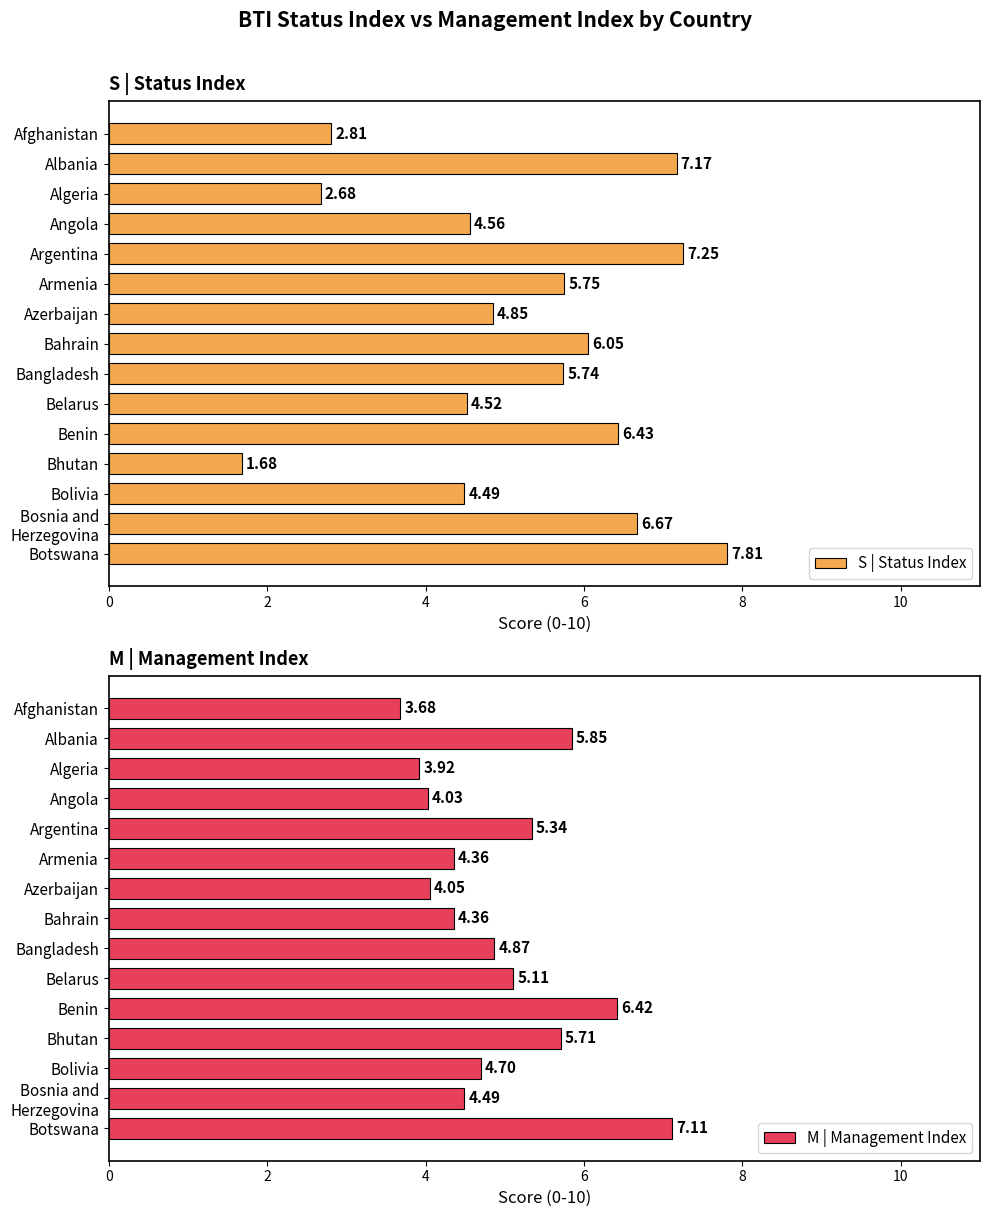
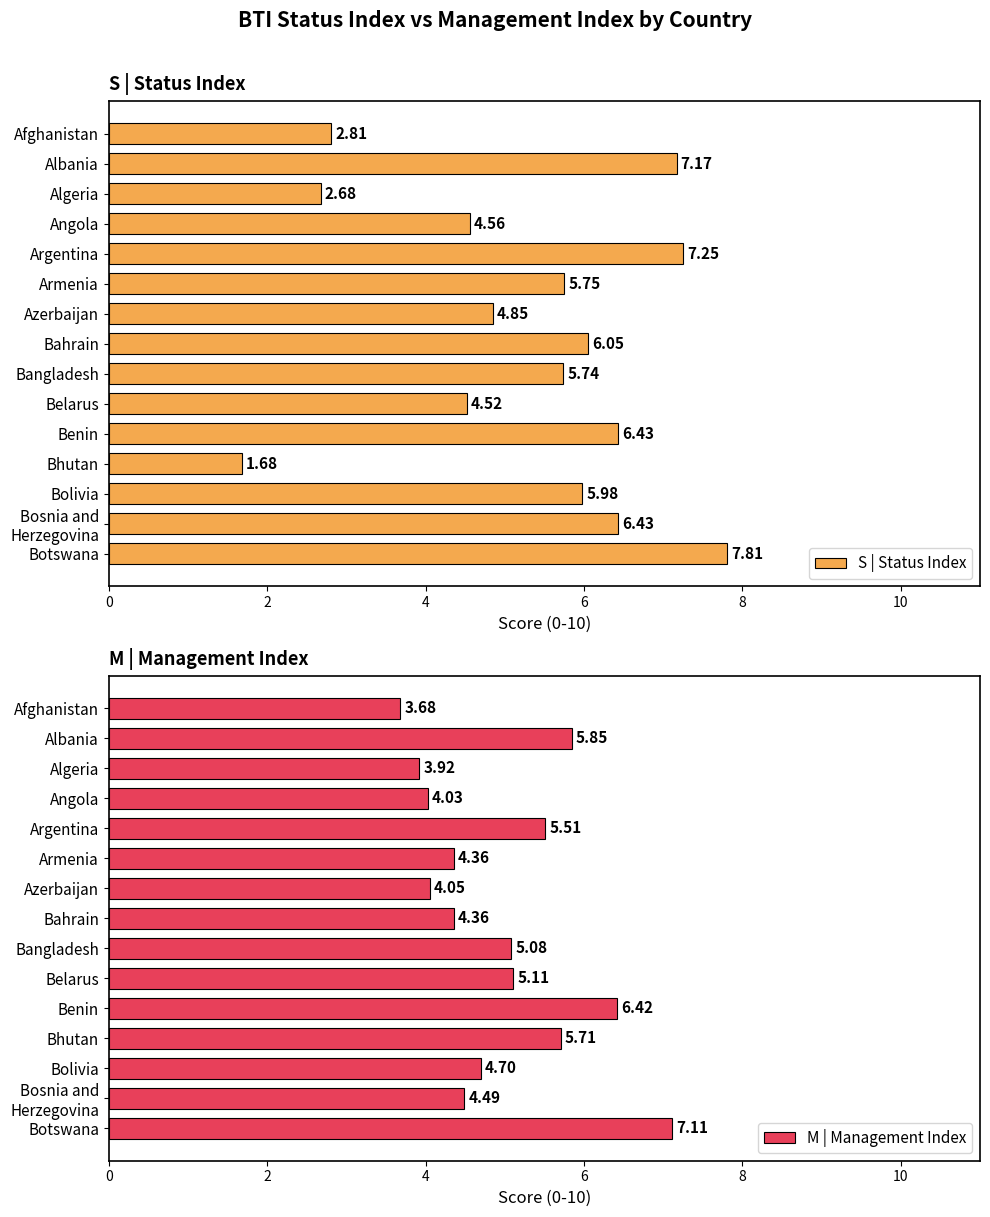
  {
    "S | Status Index": {
      "Afghanistan": 2.81,
      "Albania": 7.17,
      "Algeria": 2.68,
      "Angola": 4.56,
      "Argentina": 7.25,
      "Armenia": 5.75,
      "Azerbaijan": 4.85,
      "Bahrain": 6.05,
      "Bangladesh": 5.74,
      "Belarus": 4.52,
      "Benin": 6.43,
      "Bhutan": 1.68,
-     "Bolivia": 4.49,
-     "Bosnia and Herzegovina": 6.67,
+     "Bolivia": 5.98,
+     "Bosnia and Herzegovina": 6.43,
      "Botswana": 7.81
    },
    "M | Management Index": {
      "Afghanistan": 3.68,
      "Albania": 5.85,
      "Algeria": 3.92,
      "Angola": 4.03,
-     "Argentina": 5.34,
+     "Argentina": 5.51,
      "Armenia": 4.36,
      "Azerbaijan": 4.05,
      "Bahrain": 4.36,
-     "Bangladesh": 4.87,
+     "Bangladesh": 5.08,
      "Belarus": 5.11,
      "Benin": 6.42,
      "Bhutan": 5.71,
      "Bolivia": 4.70,
      "Bosnia and Herzegovina": 4.49,
      "Botswana": 7.11
    }
  }
